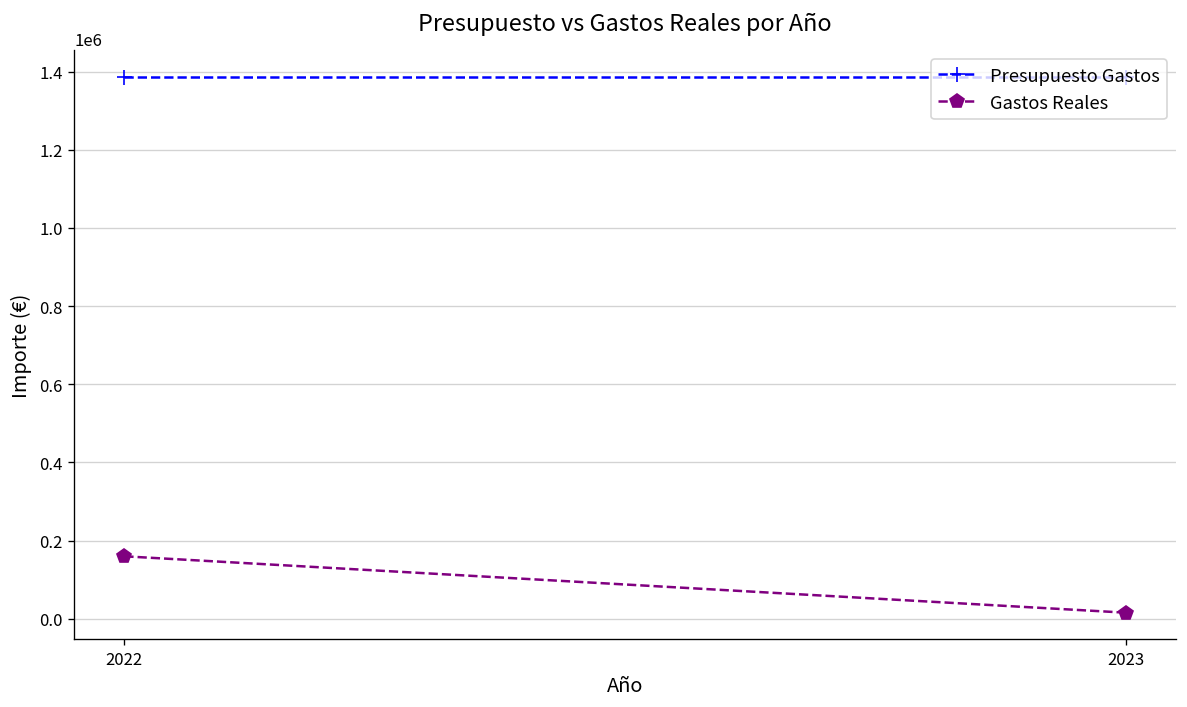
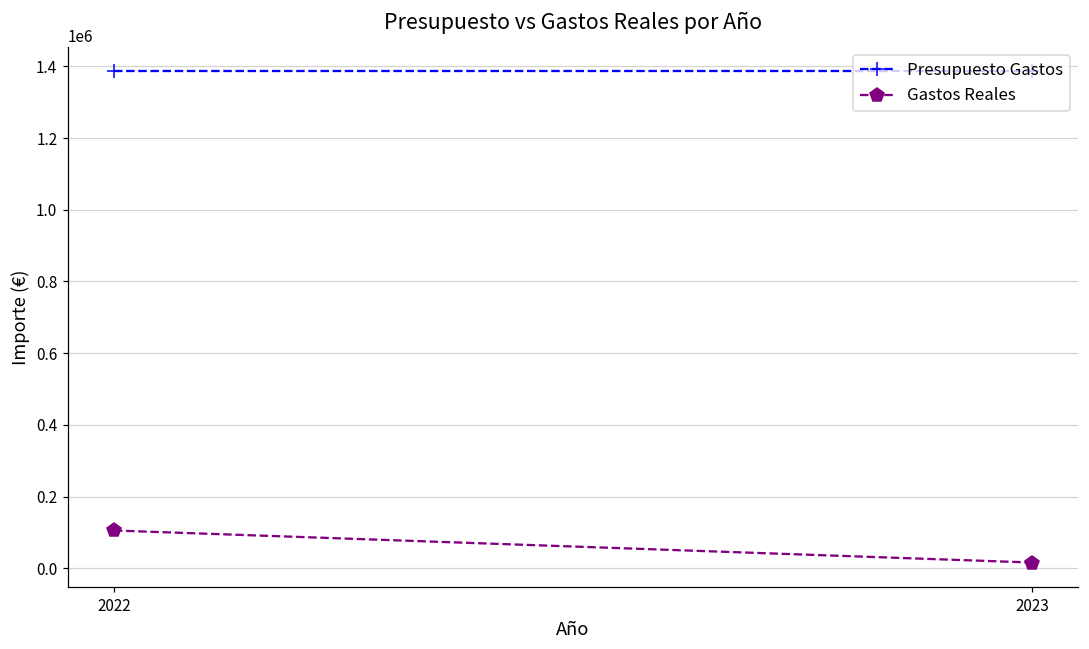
  {
    "Presupuesto Gastos": {
      "2022": 1390000
    },
    "Gastos Reales": {
-     "2022": 160000,
+     "2022": 110000,
      "2023": 20000
    }
  }
